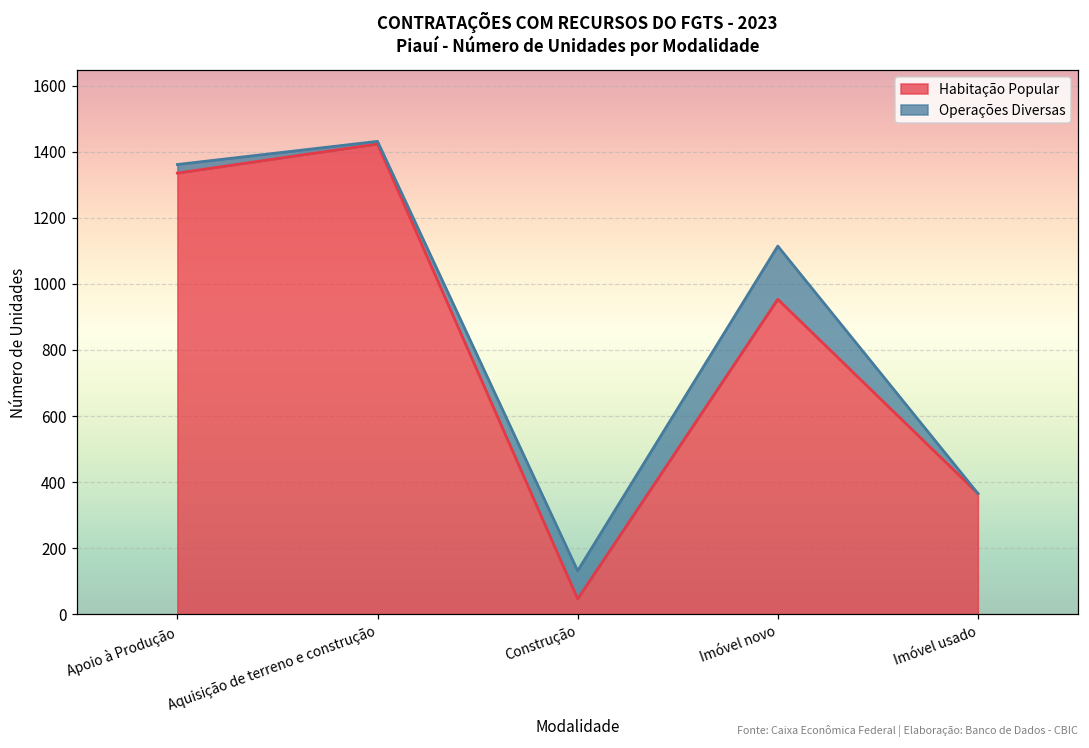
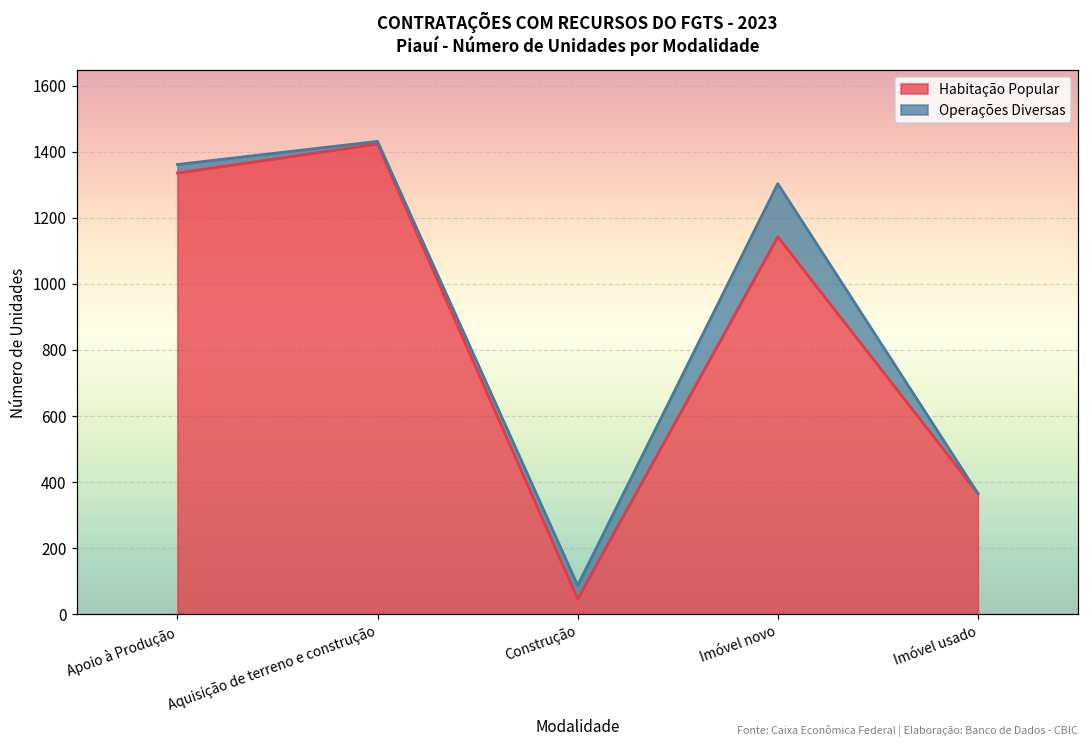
  {
    "Habitação Popular": {
      "Apoio à Produção": 1340,
      "Construção": 50,
-     "Imóvel novo": 950
+     "Imóvel novo": 1140
    },
    "Operações Diversas": {
      "Apoio à Produção": 30,
-     "Construção": 90,
+     "Construção": 40,
      "Imóvel novo": 160
    }
  }
